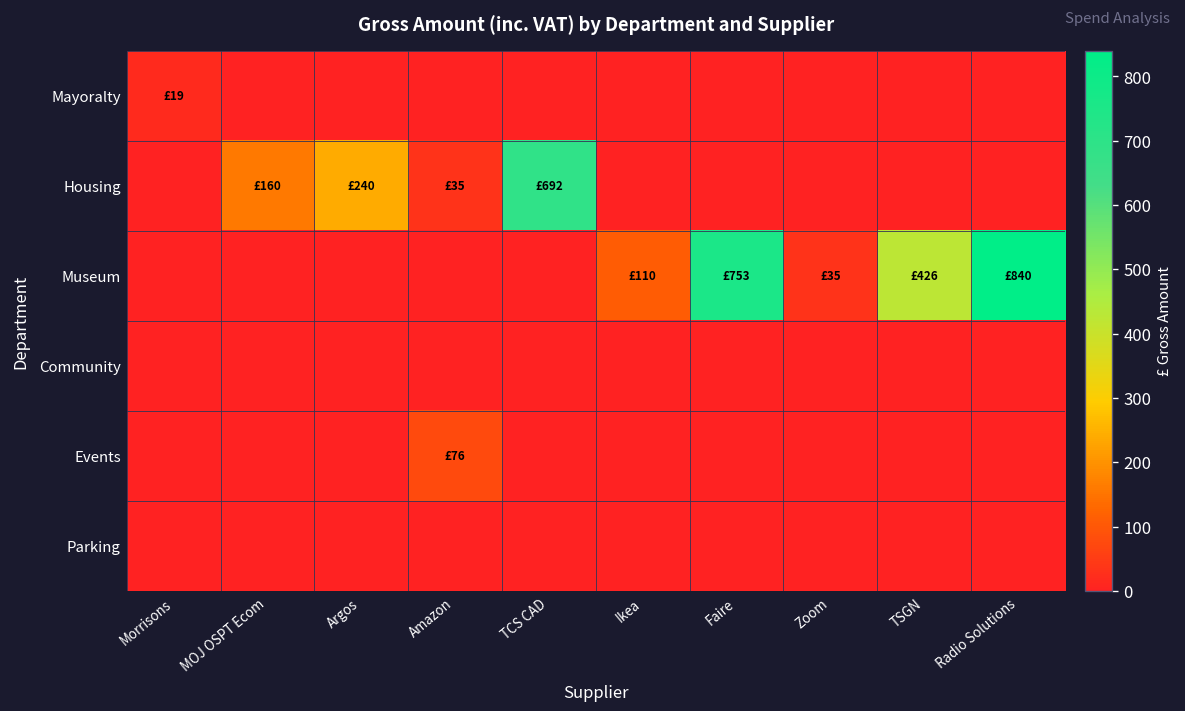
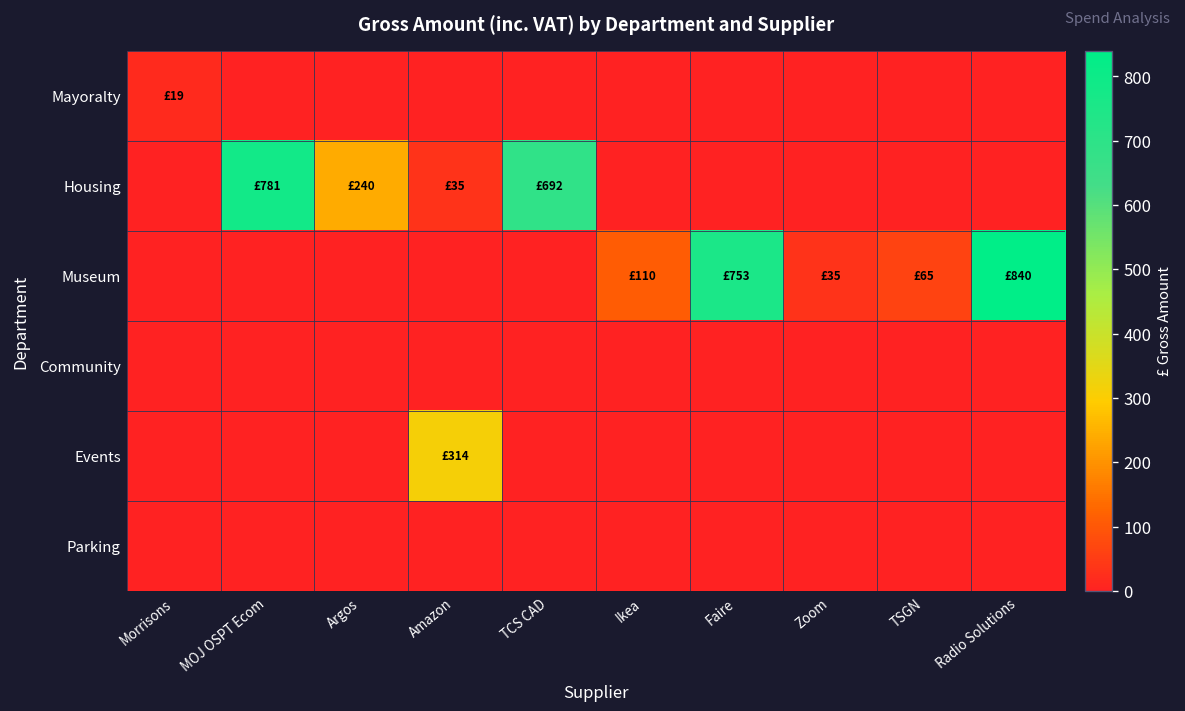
  {
    "Mayoralty": {
      "Morrisons": "£19"
    },
    "Housing": {
-     "MOJ OSPT Ecom": "£160",
+     "MOJ OSPT Ecom": "£781",
      "Argos": "£240",
      "Amazon": "£35",
      "TCS CAD": "£692"
    },
    "Museum": {
      "Ikea": "£110",
      "Faire": "£753",
      "Zoom": "£35",
-     "TSGN": "£426",
+     "TSGN": "£65",
      "Radio Solutions": "£840"
    },
    "Events": {
-     "Amazon": "£76"
+     "Amazon": "£314"
    }
  }
